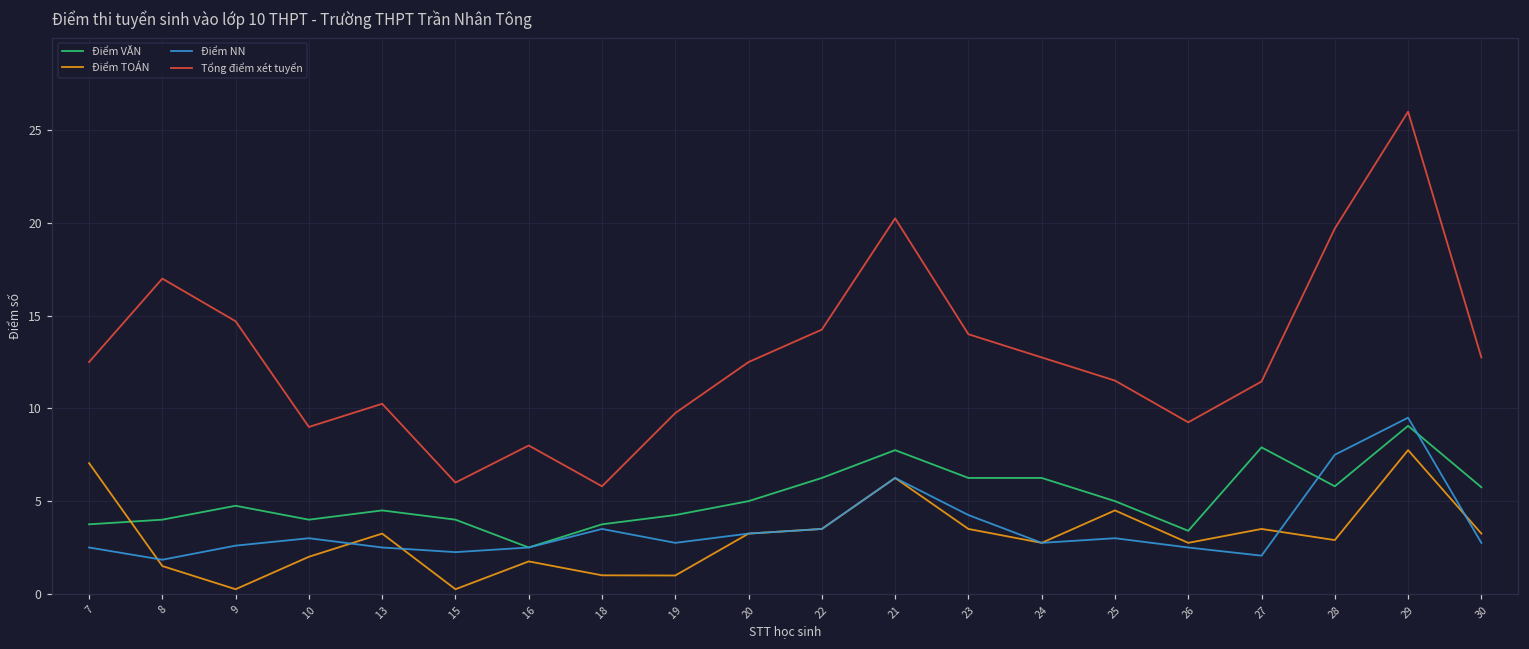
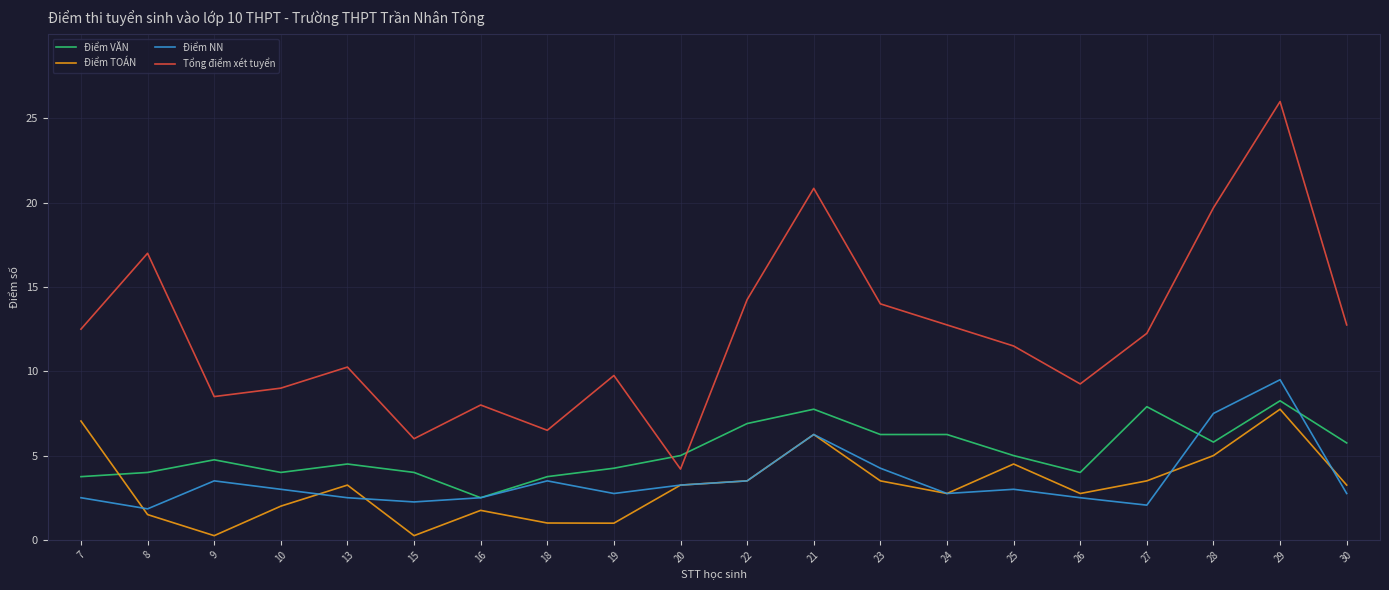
  {
    "Điểm VĂN": {
      "7": 3.8,
      "8": 4.0,
      "9": 4.8,
      "10": 4.0,
      "13": 4.5,
      "15": 4.0,
      "18": 3.8,
      "19": 4.3,
      "20": 5.0,
-     "22": 6.3,
+     "22": 6.9,
      "21": 7.8,
      "23": 6.3,
      "24": 6.3,
      "25": 5.0,
-     "26": 3.4,
+     "26": 4.0,
      "27": 7.9,
      "28": 5.8,
-     "29": 9.1,
+     "29": 8.3,
      "30": 5.8
    },
    "Điểm TOÁN": {
      "7": 7.1,
      "8": 1.5,
      "9": 0.3,
      "10": 2.0,
      "13": 3.3,
      "15": 0.3,
      "16": 1.8,
      "18": 1.0,
      "19": 1.0,
      "23": 3.5,
      "25": 4.5,
      "26": 2.8,
      "27": 3.5,
-     "28": 2.9,
+     "28": 5.0,
      "29": 7.8,
      "30": 3.3
    },
    "Điểm NN": {
      "7": 2.5,
      "8": 1.8,
-     "9": 2.6,
+     "9": 3.5,
      "10": 3.0,
      "13": 2.5,
      "15": 2.3,
      "18": 3.5,
      "19": 2.8,
      "23": 4.3,
      "25": 3.0,
      "26": 2.5,
      "27": 2.1,
      "28": 7.5,
      "29": 9.5,
      "30": 2.8
    },
    "Tổng điểm xét tuyển": {
      "7": 12.5,
      "8": 17.0,
-     "9": 14.7,
+     "9": 8.5,
      "10": 9.0,
      "13": 10.3,
      "15": 6.0,
      "16": 8.0,
-     "18": 5.8,
+     "18": 6.5,
      "19": 9.8,
-     "20": 12.5,
+     "20": 4.2,
      "22": 14.3,
-     "21": 20.3,
+     "21": 20.9,
      "23": 14.0,
      "24": 12.8,
      "25": 11.5,
      "26": 9.3,
-     "27": 11.5,
+     "27": 12.3,
      "28": 19.7,
      "29": 26.0,
      "30": 12.8
    }
  }
